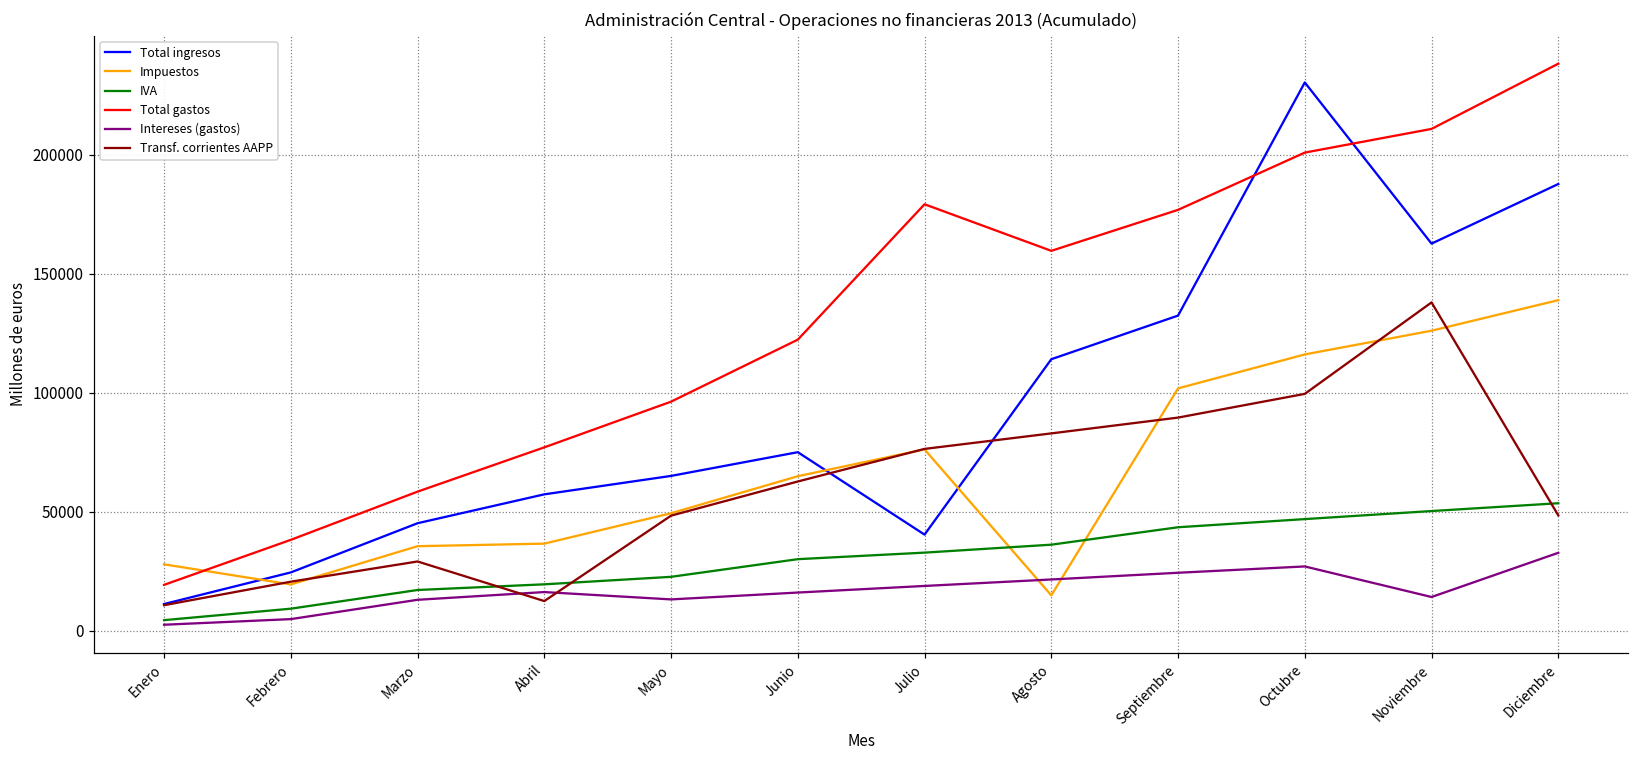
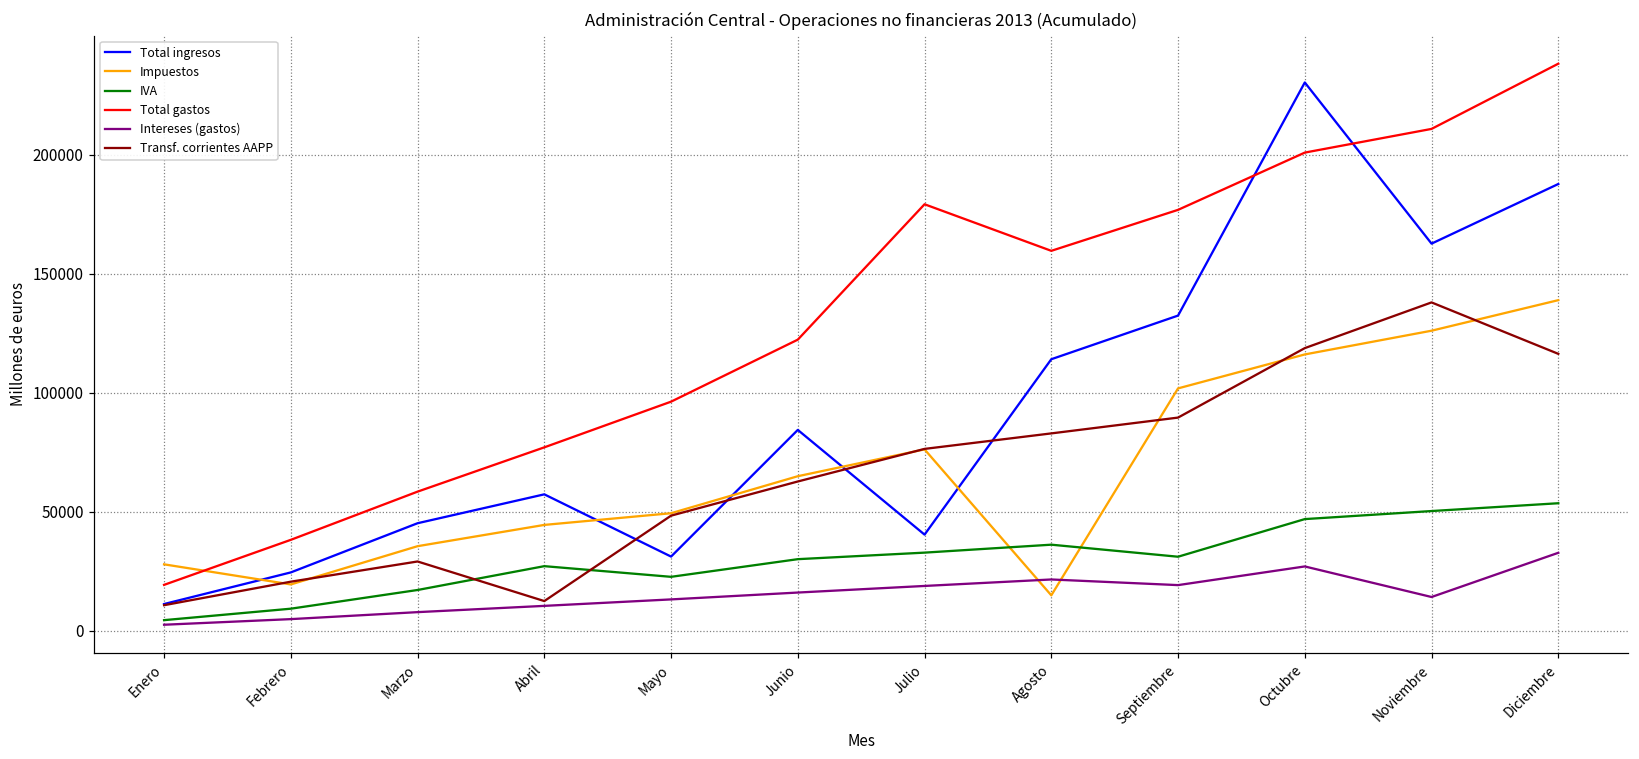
  {
    "Total ingresos": {
      "Febrero": 25000,
      "Marzo": 45000,
      "Abril": 57000,
-     "Mayo": 65000,
-     "Junio": 75000,
+     "Mayo": 31000,
+     "Junio": 84000,
      "Julio": 40000,
      "Agosto": 114000,
      "Septiembre": 132000,
      "Octubre": 230000,
      "Noviembre": 163000,
      "Diciembre": 188000
    },
    "Impuestos": {
      "Enero": 28000,
      "Marzo": 36000,
-     "Abril": 37000,
+     "Abril": 45000,
      "Junio": 65000,
      "Agosto": 15000,
      "Septiembre": 102000,
      "Octubre": 116000,
      "Noviembre": 126000,
      "Diciembre": 139000
    },
    "IVA": {
      "Enero": 5000,
      "Febrero": 9000,
      "Marzo": 17000,
-     "Abril": 20000,
+     "Abril": 27000,
      "Mayo": 23000,
      "Junio": 30000,
      "Julio": 33000,
      "Agosto": 36000,
-     "Septiembre": 44000,
+     "Septiembre": 31000,
      "Octubre": 47000,
      "Noviembre": 50000,
      "Diciembre": 54000
    },
    "Total gastos": {
      "Enero": 19000,
      "Febrero": 38000,
      "Marzo": 59000,
      "Abril": 77000,
      "Mayo": 96000,
      "Junio": 122000,
      "Julio": 179000,
      "Agosto": 160000,
      "Septiembre": 177000,
      "Octubre": 201000,
      "Noviembre": 211000,
      "Diciembre": 238000
    },
    "Intereses (gastos)": {
      "Enero": 3000,
      "Febrero": 5000,
-     "Marzo": 13000,
-     "Abril": 16000,
+     "Marzo": 8000,
+     "Abril": 11000,
      "Mayo": 13000,
      "Junio": 16000,
      "Julio": 19000,
      "Agosto": 22000,
-     "Septiembre": 24000,
+     "Septiembre": 19000,
      "Octubre": 27000,
      "Noviembre": 14000,
      "Diciembre": 33000
    },
    "Transf. corrientes AAPP": {
      "Marzo": 29000,
      "Abril": 13000,
      "Junio": 63000,
      "Agosto": 83000,
      "Septiembre": 90000,
-     "Octubre": 100000,
+     "Octubre": 119000,
      "Noviembre": 138000,
-     "Diciembre": 49000
+     "Diciembre": 116000
    }
  }
